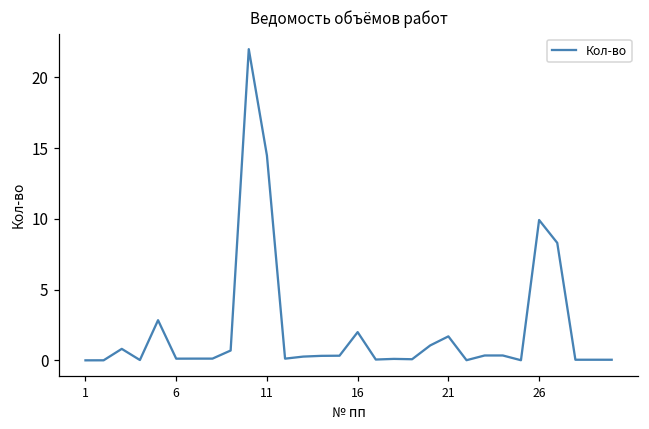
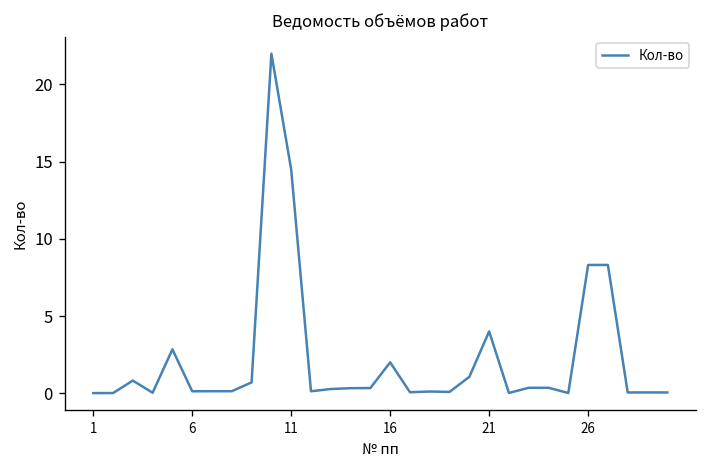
  {
    "1": 0.0,
    "6": 0.1,
    "11": 14.5,
    "16": 2.0,
-   "21": 1.7,
-   "26": 9.9
+   "21": 4.0,
+   "26": 8.3
  }
